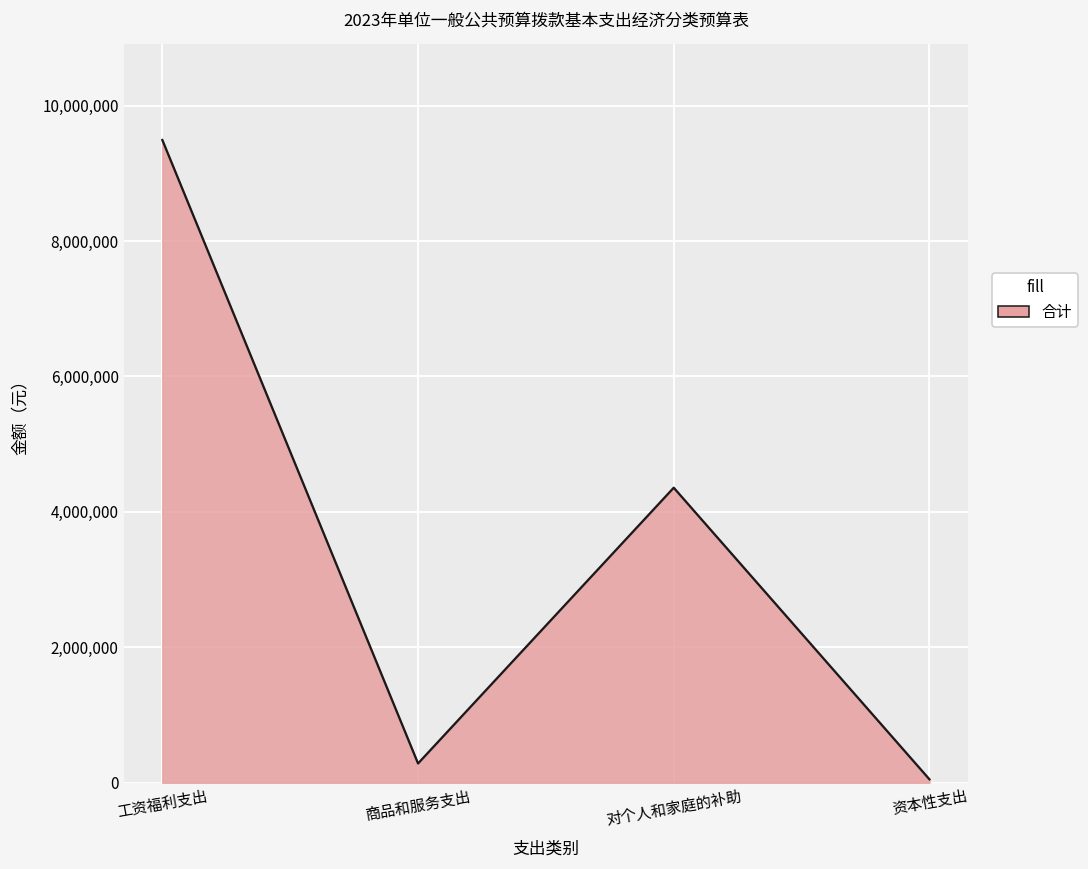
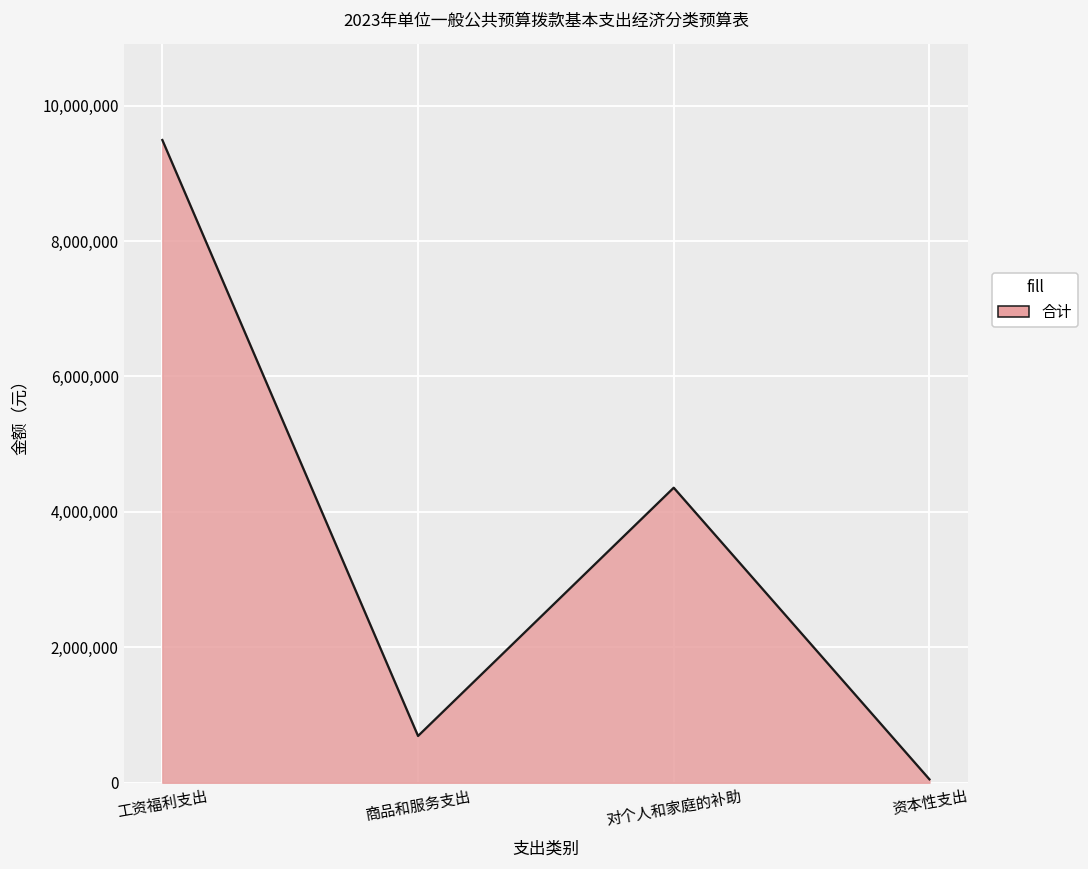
  {
    "工资福利支出": "9,500,000",
-   "商品和服务支出": "300,000",
+   "商品和服务支出": "700,000",
    "对个人和家庭的补助": "4,400,000",
    "资本性支出": "100,000"
  }
